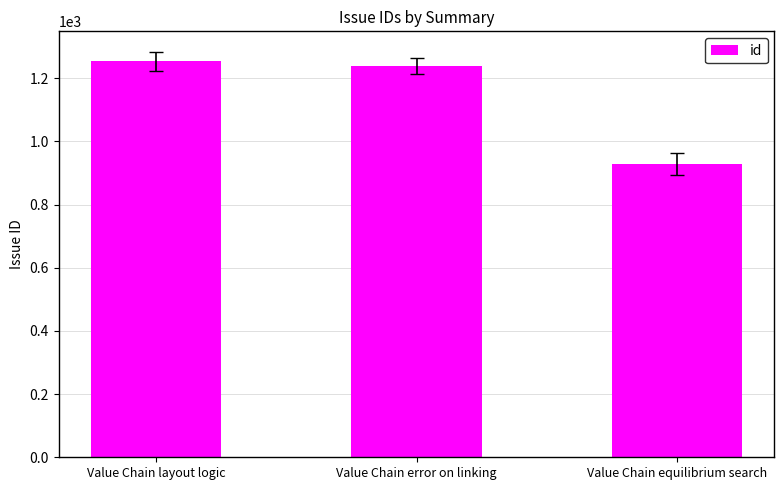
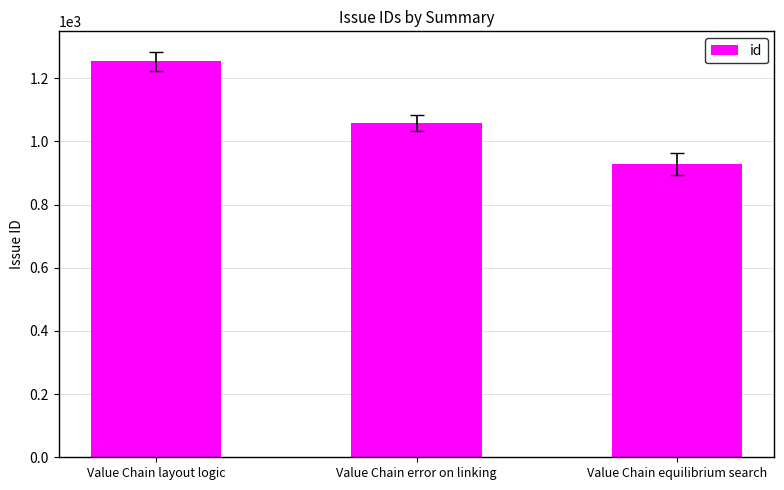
  {
    "id": {
      "Value Chain layout logic": 1250,
-     "Value Chain error on linking": 1240,
+     "Value Chain error on linking": 1060,
      "Value Chain equilibrium search": 930
    }
  }
